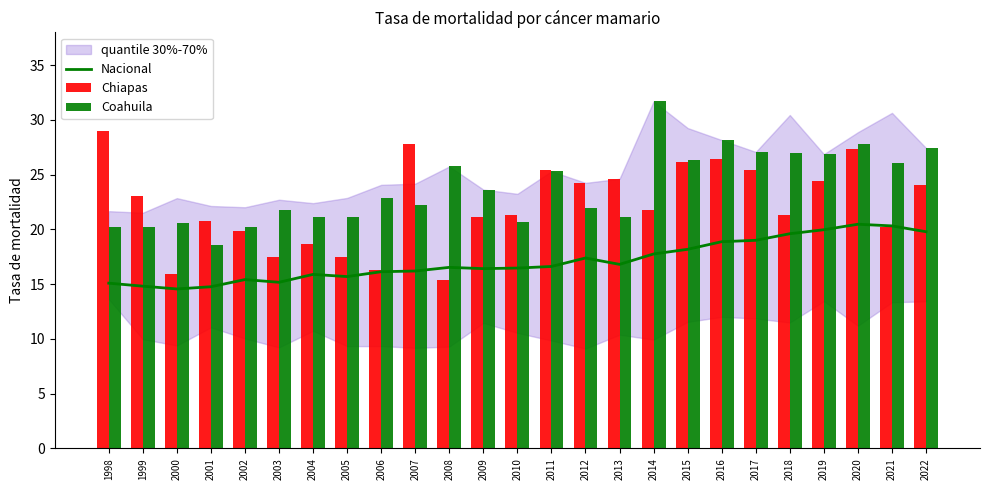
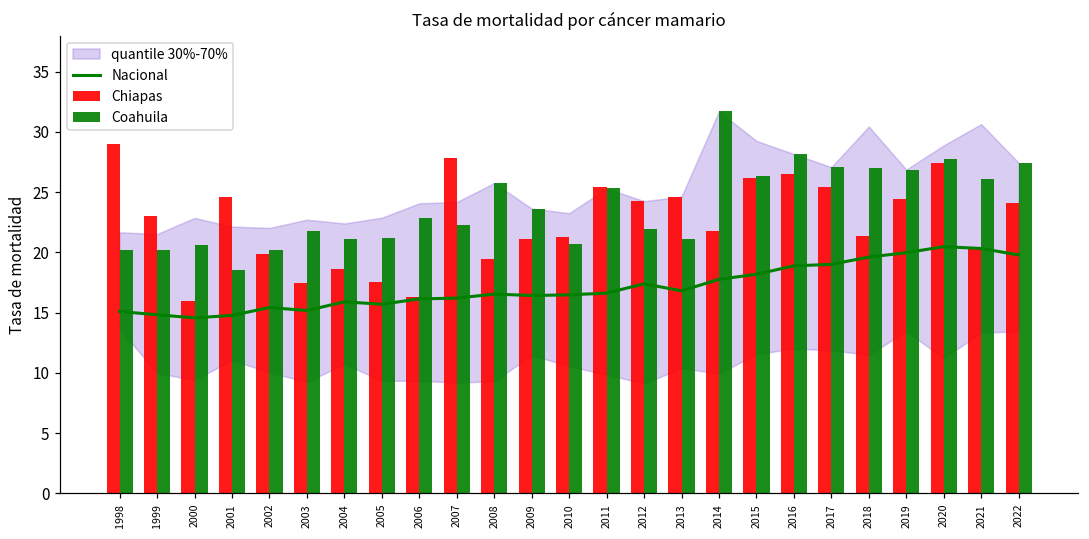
  {
    "Chiapas": {
      "1998": 29.0,
      "1999": 23.0,
      "2000": 16.0,
-     "2001": 20.8,
+     "2001": 24.6,
      "2002": 19.9,
      "2003": 17.4,
      "2004": 18.6,
      "2005": 17.5,
      "2006": 16.3,
      "2007": 27.8,
-     "2008": 15.4,
+     "2008": 19.4,
      "2009": 21.1,
      "2010": 21.3,
      "2011": 25.5,
      "2012": 24.3,
      "2013": 24.6,
      "2014": 21.8,
      "2015": 26.2,
      "2016": 26.5,
      "2017": 25.5,
      "2018": 21.3,
      "2019": 24.5,
      "2020": 27.4,
      "2021": 20.2,
      "2022": 24.1
    }
  }
